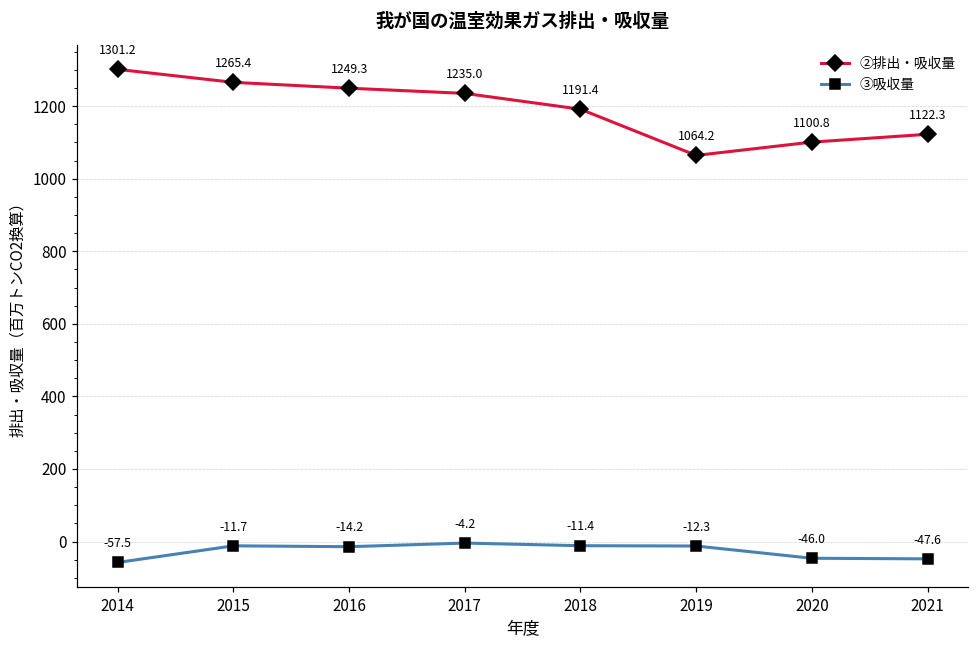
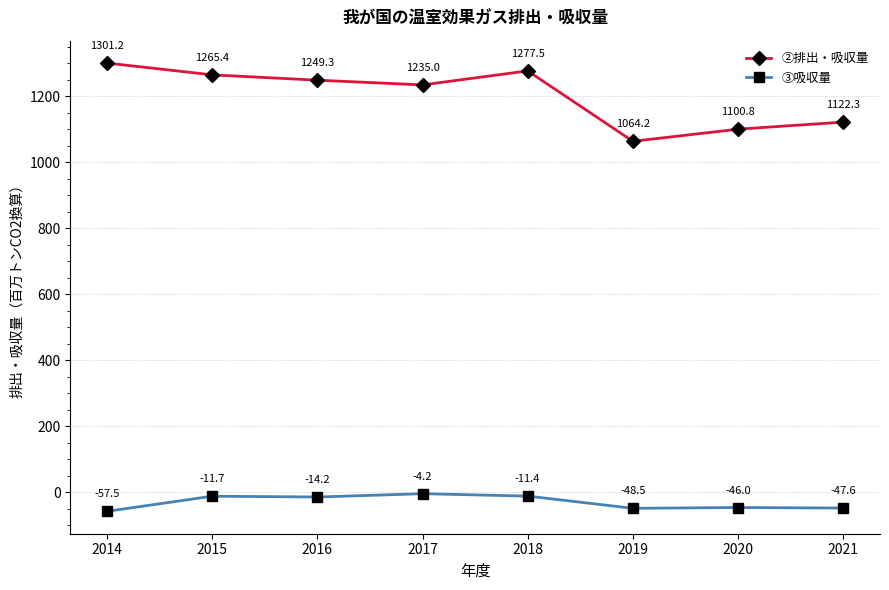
  {
    "②排出・吸収量": {
      "2014": 1301.2,
      "2015": 1265.4,
      "2016": 1249.3,
      "2017": 1235.0,
-     "2018": 1191.4,
+     "2018": 1277.5,
      "2019": 1064.2,
      "2020": 1100.8,
      "2021": 1122.3
    },
    "③吸収量": {
      "2014": -57.5,
      "2015": -11.7,
      "2016": -14.2,
      "2017": -4.2,
      "2018": -11.4,
-     "2019": -12.3,
+     "2019": -48.5,
      "2020": -46.0,
      "2021": -47.6
    }
  }
